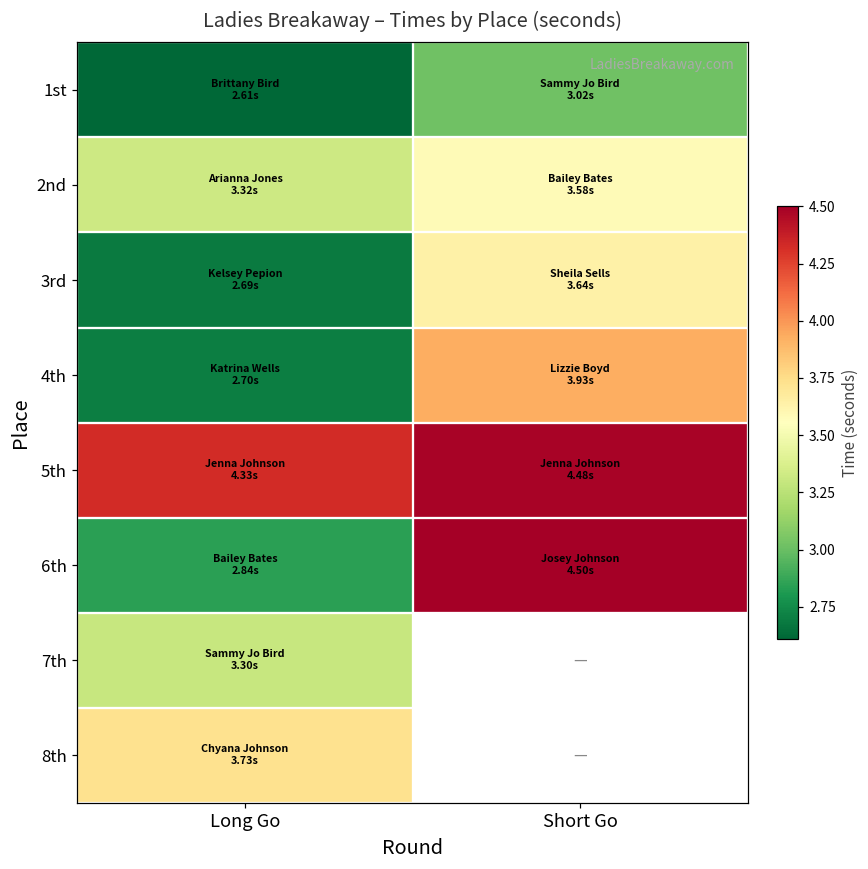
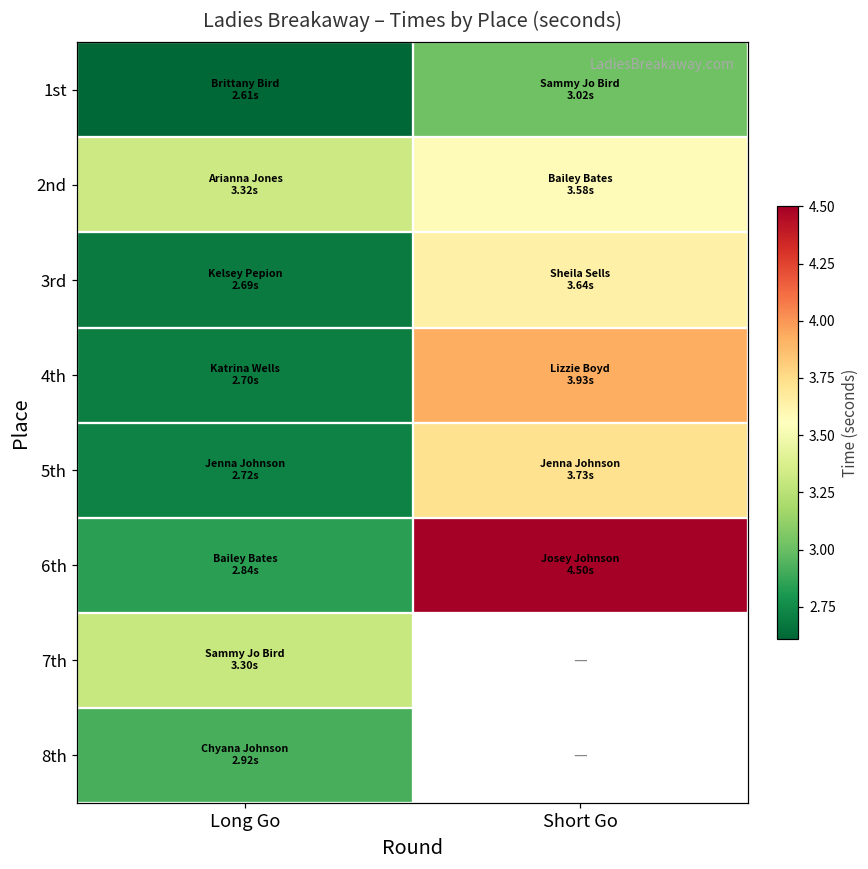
  {
    "1st": {
      "Long Go": "2.61s"
    },
    "2nd": {
      "Long Go": "3.32s",
      "Short Go": "3.58s"
    },
    "3rd": {
      "Long Go": "2.69s",
      "Short Go": "3.64s"
    },
    "4th": {
      "Long Go": "2.70s",
      "Short Go": "3.93s"
    },
    "5th": {
-     "Long Go": "4.33s",
-     "Short Go": "4.48s"
+     "Long Go": "2.72s",
+     "Short Go": "3.73s"
    },
    "6th": {
      "Long Go": "2.84s",
      "Short Go": "4.50s"
    },
    "7th": {
      "Long Go": "3.30s"
    },
    "8th": {
-     "Long Go": "3.73s"
+     "Long Go": "2.92s"
    }
  }
